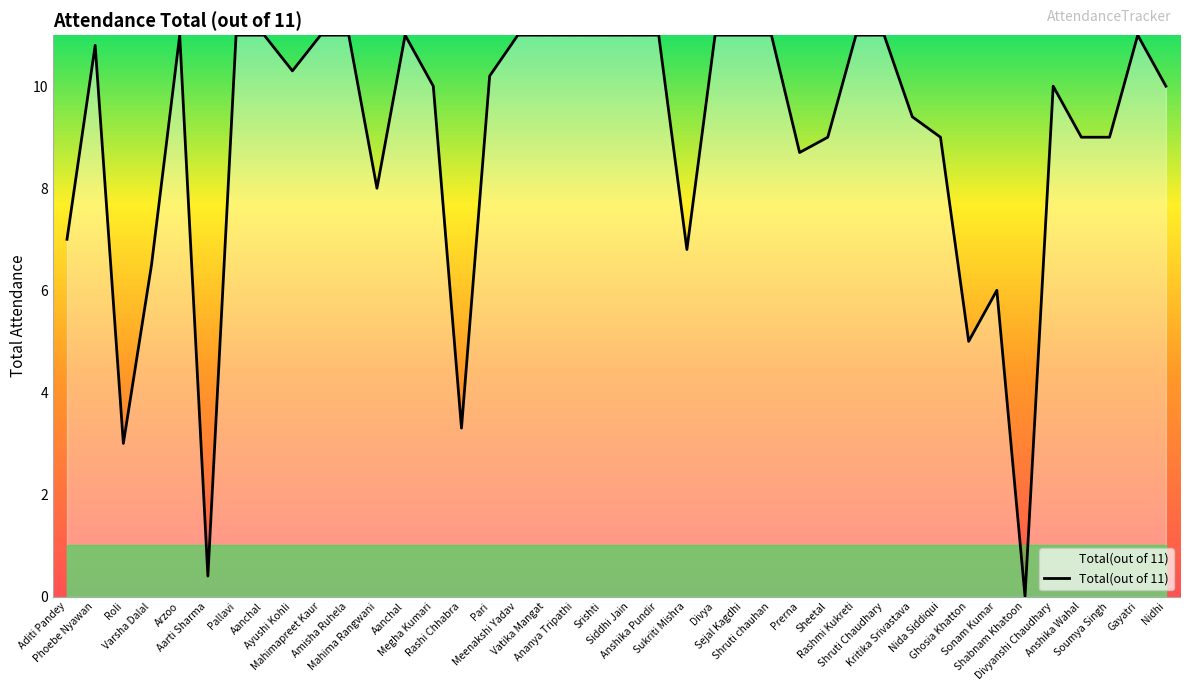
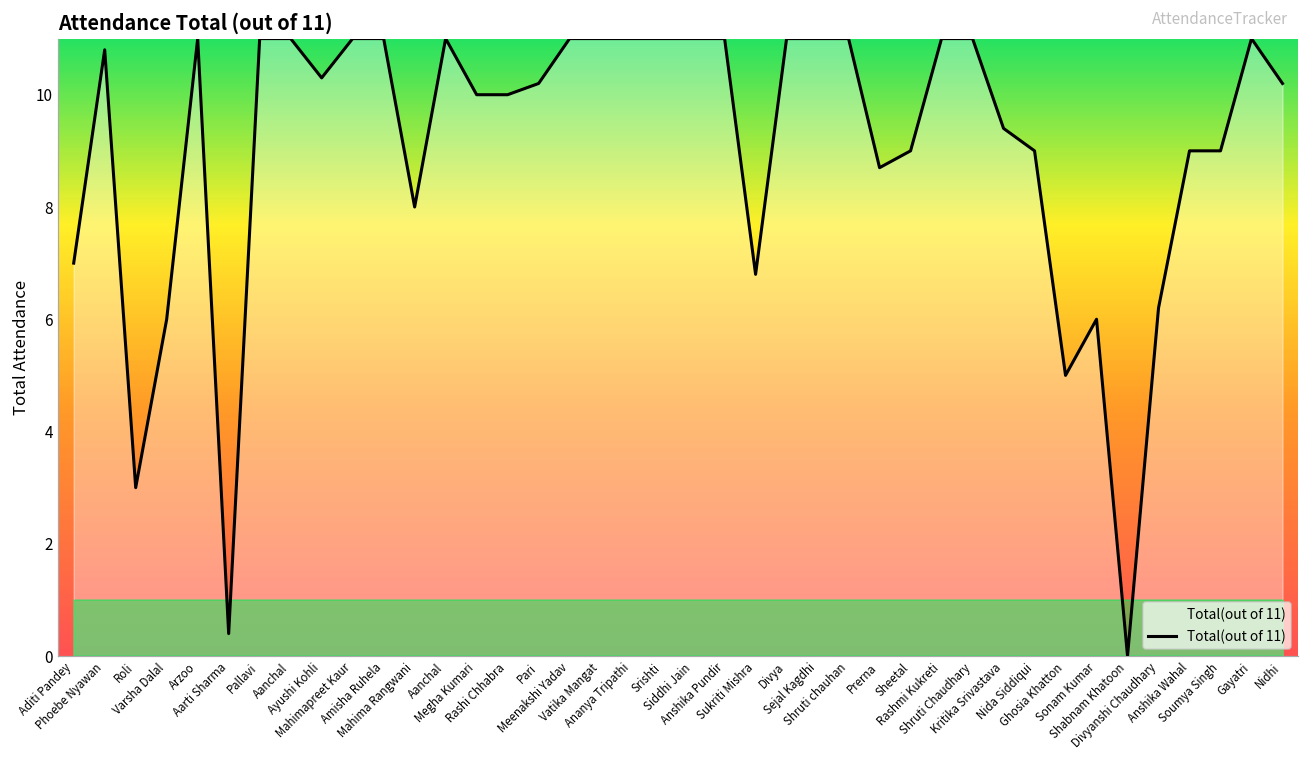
  {
    "Total(out of 11)": {
      "Aditi Pandey": 7.0,
      "Phoebe Nyawan": 10.8,
      "Roli": 3.0,
-     "Varsha Dalal": 6.5,
+     "Varsha Dalal": 6.0,
      "Arzoo": 11.0,
      "Aarti Sharma": 0.4,
      "Pallavi": 11.0,
      "Ayushi Kohli": 10.3,
      "Mahimapreet Kaur": 11.0,
      "Amisha Ruhela": 11.0,
      "Mahima Rangwani": 8.0,
      "Megha Kumari": 10.0,
-     "Rashi Chhabra": 3.3,
+     "Rashi Chhabra": 10.0,
      "Pari": 10.2,
      "Meenakshi Yadav": 11.0,
      "Vatika Mangat": 11.0,
      "Ananya Tripathi": 11.0,
      "Srishti": 11.0,
      "Siddhi Jain": 11.0,
      "Anshika Pundir": 11.0,
      "Sukriti Mishra": 6.8,
      "Divya": 11.0,
      "Sejal Kagdhi": 11.0,
      "Shruti chauhan": 11.0,
      "Prerna": 8.7,
      "Sheetal": 9.0,
      "Rashmi Kukreti": 11.0,
      "Shruti Chaudhary": 11.0,
      "Kritika Srivastava": 9.4,
      "Nida Siddiqui": 9.0,
      "Ghosia Khatton": 5.0,
      "Sonam Kumar": 6.0,
      "Shabnam Khatoon": 0.0,
-     "Divyanshi Chaudhary": 10.0,
+     "Divyanshi Chaudhary": 6.2,
      "Anshika Wahal": 9.0,
      "Soumya Singh": 9.0,
      "Gayatri": 11.0,
-     "Nidhi": 10.0
+     "Nidhi": 10.2
    }
  }
